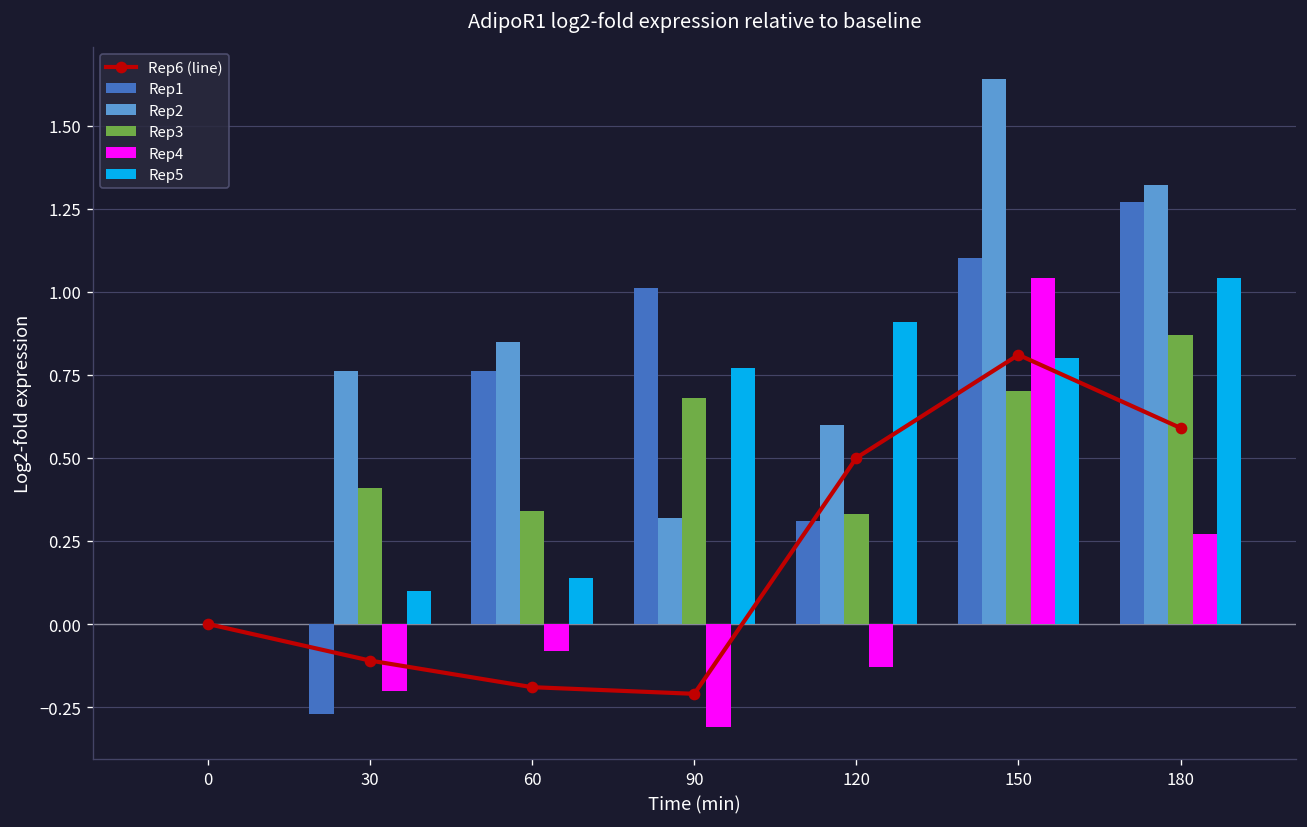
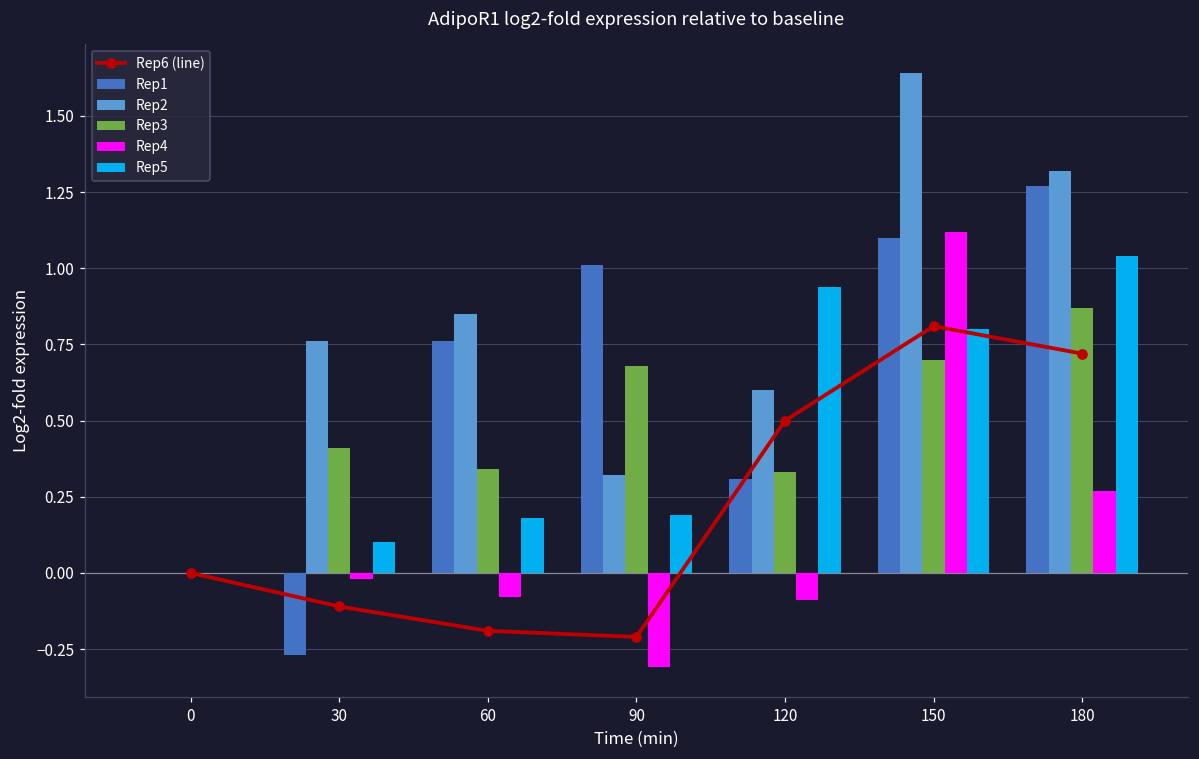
  {
    "Rep6 (line)": {
      "0": 0.00,
      "30": -0.11,
      "60": -0.19,
      "90": -0.21,
      "120": 0.50,
      "150": 0.81,
-     "180": 0.59
+     "180": 0.72
    },
    "Rep3": {
      "0": 0.00,
      "30": 0.41,
      "60": 0.34,
      "90": 0.68,
      "120": 0.33,
      "150": 0.70,
      "180": 0.87
    },
    "Rep4": {
      "0": 0.00,
-     "30": -0.20,
+     "30": -0.02,
      "60": -0.08,
      "90": -0.31,
-     "120": -0.13,
-     "150": 1.04,
+     "120": -0.09,
+     "150": 1.12,
      "180": 0.27
    },
    "Rep5": {
      "0": 0.00,
      "30": 0.10,
-     "60": 0.14,
-     "90": 0.77,
-     "120": 0.91,
+     "60": 0.18,
+     "90": 0.19,
+     "120": 0.94,
      "150": 0.80,
      "180": 1.04
    }
  }
